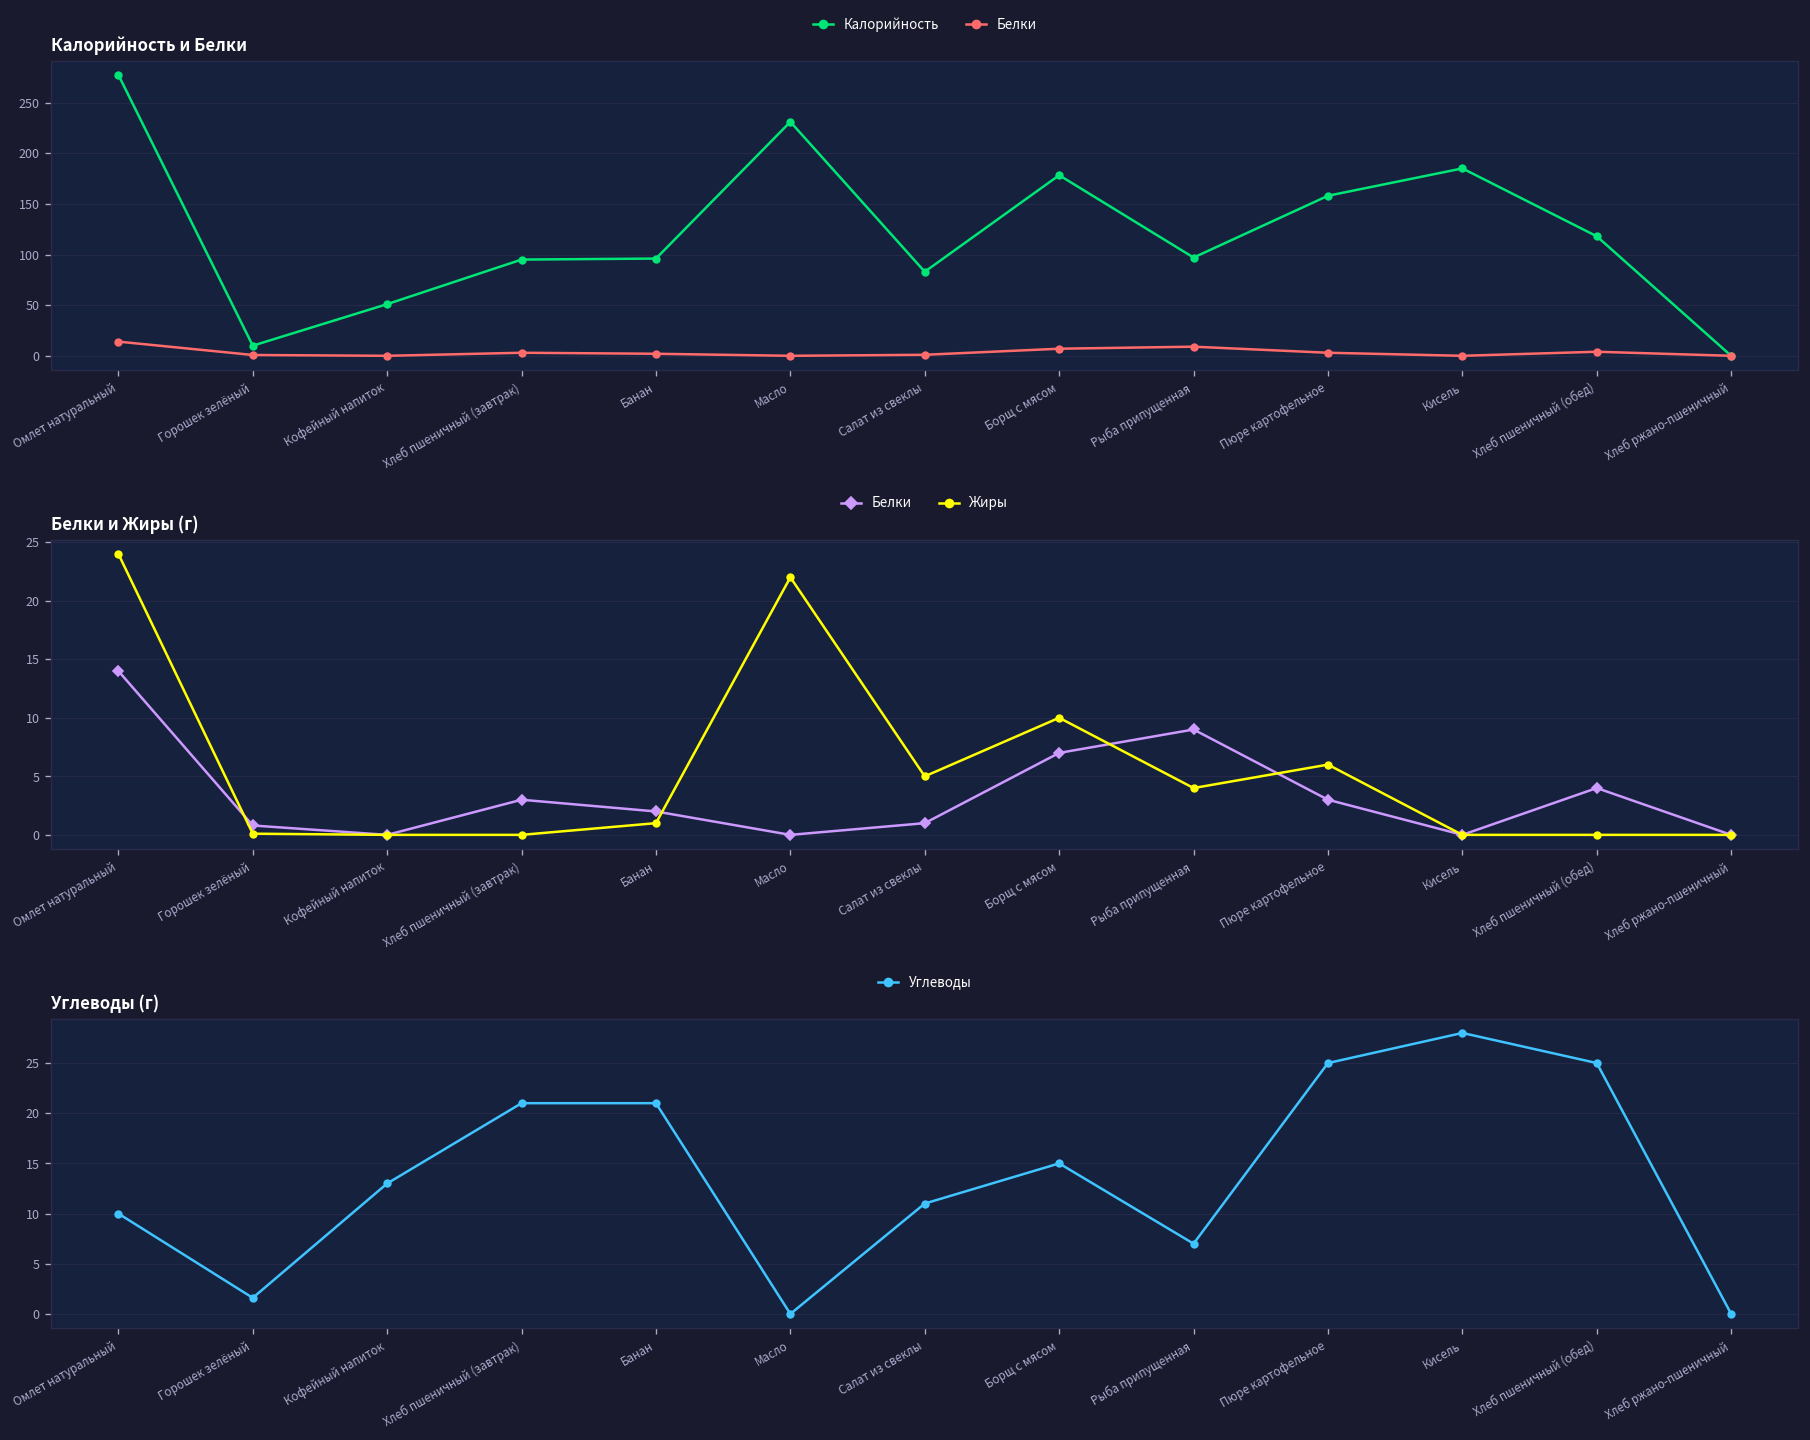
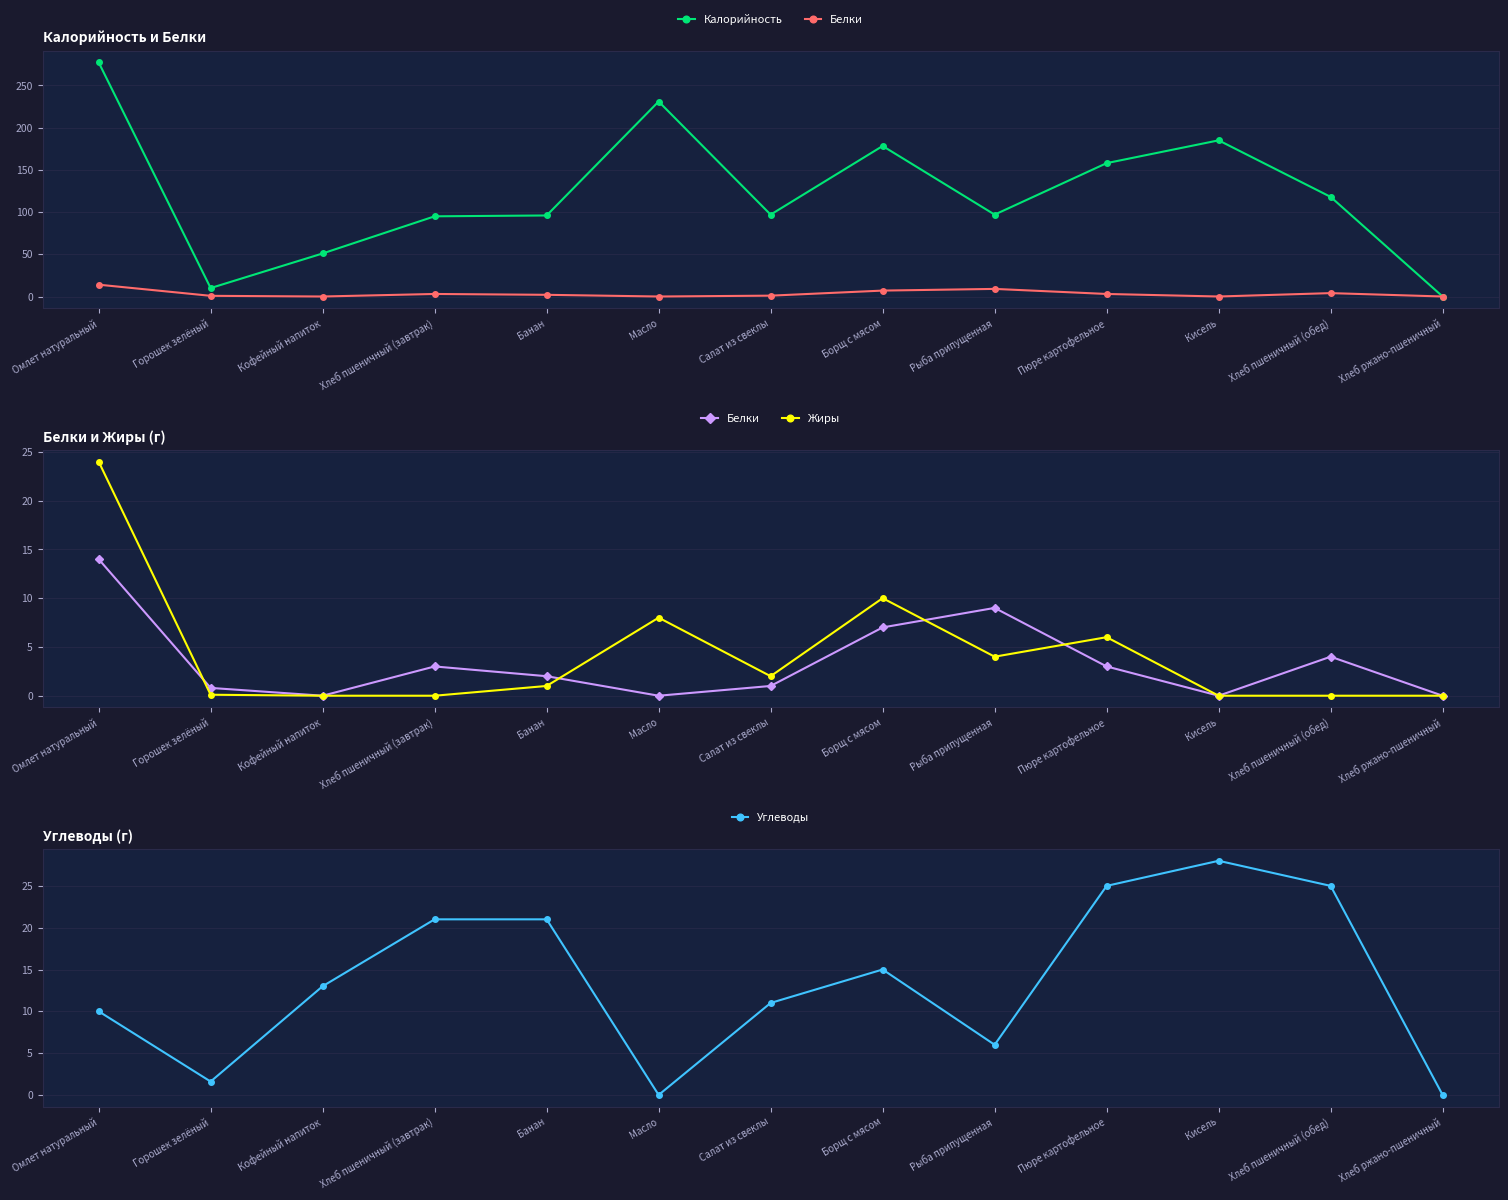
  {
    "Калорийность и Белки": {
      "Калорийность": {
        "Омлет натуральный": 280,
        "Горошек зелёный": 10,
        "Кофейный напиток": 50,
        "Хлеб пшеничный (завтрак)": 100,
        "Банан": 100,
        "Масло": 230,
-       "Салат из свеклы": 80,
+       "Салат из свеклы": 100,
        "Борщ с мясом": 180,
        "Рыба припущенная": 100,
        "Пюре картофельное": 160,
        "Кисель": 190,
        "Хлеб пшеничный (обед)": 120
      }
    },
    "Белки и Жиры (г)": {
      "Белки": {
        "Омлет натуральный": 14,
        "Горошек зелёный": 1,
        "Хлеб пшеничный (завтрак)": 3,
        "Банан": 2,
        "Масло": 0,
        "Салат из свеклы": 1,
        "Борщ с мясом": 7,
        "Рыба припущенная": 9,
        "Пюре картофельное": 3,
        "Хлеб пшеничный (обед)": 4
      },
      "Жиры": {
        "Омлет натуральный": 24,
        "Горошек зелёный": 0,
        "Хлеб пшеничный (завтрак)": 0,
        "Банан": 1,
-       "Масло": 22,
-       "Салат из свеклы": 5,
+       "Масло": 8,
+       "Салат из свеклы": 2,
        "Борщ с мясом": 10,
        "Рыба припущенная": 4,
        "Пюре картофельное": 6,
        "Хлеб пшеничный (обед)": 0
      }
    },
    "Углеводы (г)": {
      "Омлет натуральный": 10,
      "Горошек зелёный": 2,
      "Кофейный напиток": 13,
      "Хлеб пшеничный (завтрак)": 21,
      "Банан": 21,
      "Масло": 0,
      "Салат из свеклы": 11,
      "Борщ с мясом": 15,
-     "Рыба припущенная": 7,
+     "Рыба припущенная": 6,
      "Пюре картофельное": 25,
      "Кисель": 28,
      "Хлеб пшеничный (обед)": 25,
      "Хлеб ржано-пшеничный": 0
    }
  }
